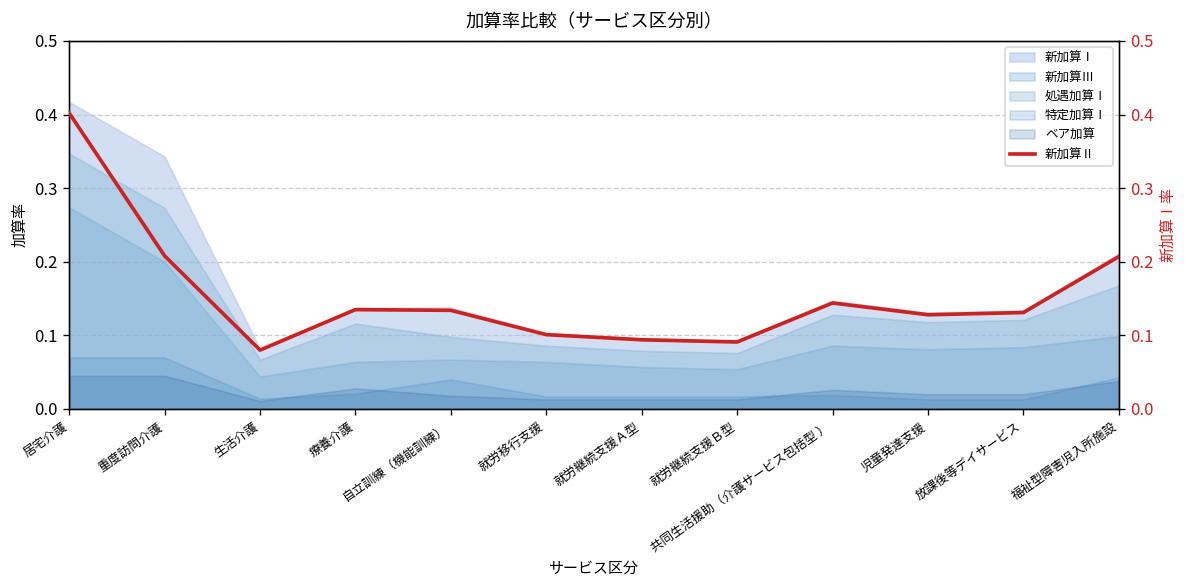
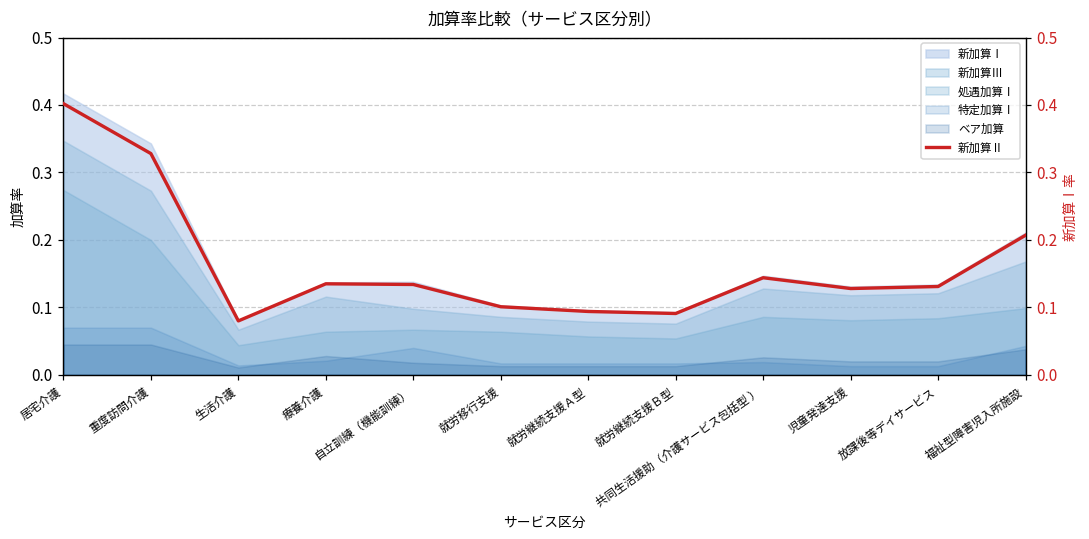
  {
    "新加算Ⅱ": {
      "居宅介護": 0.40,
-     "重度訪問介護": 0.21,
+     "重度訪問介護": 0.33,
      "生活介護": 0.08,
      "療養介護": 0.14,
      "自立訓練（機能訓練）": 0.13,
      "就労移行支援": 0.10,
      "就労継続支援Ａ型": 0.09,
      "就労継続支援Ｂ型": 0.09,
      "共同生活援助（介護サービス包括型 ）": 0.14,
      "児童発達支援": 0.13,
      "放課後等デイサービス": 0.13,
      "福祉型障害児入所施設": 0.21
    }
  }
